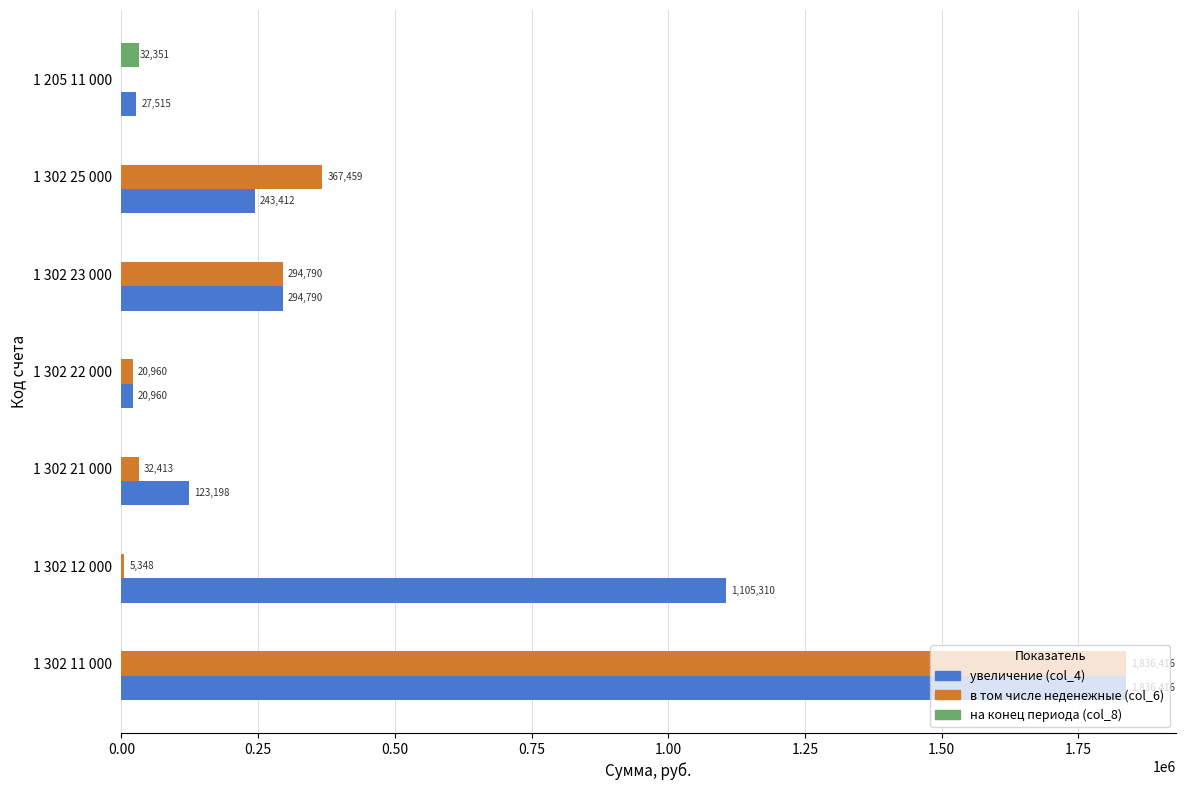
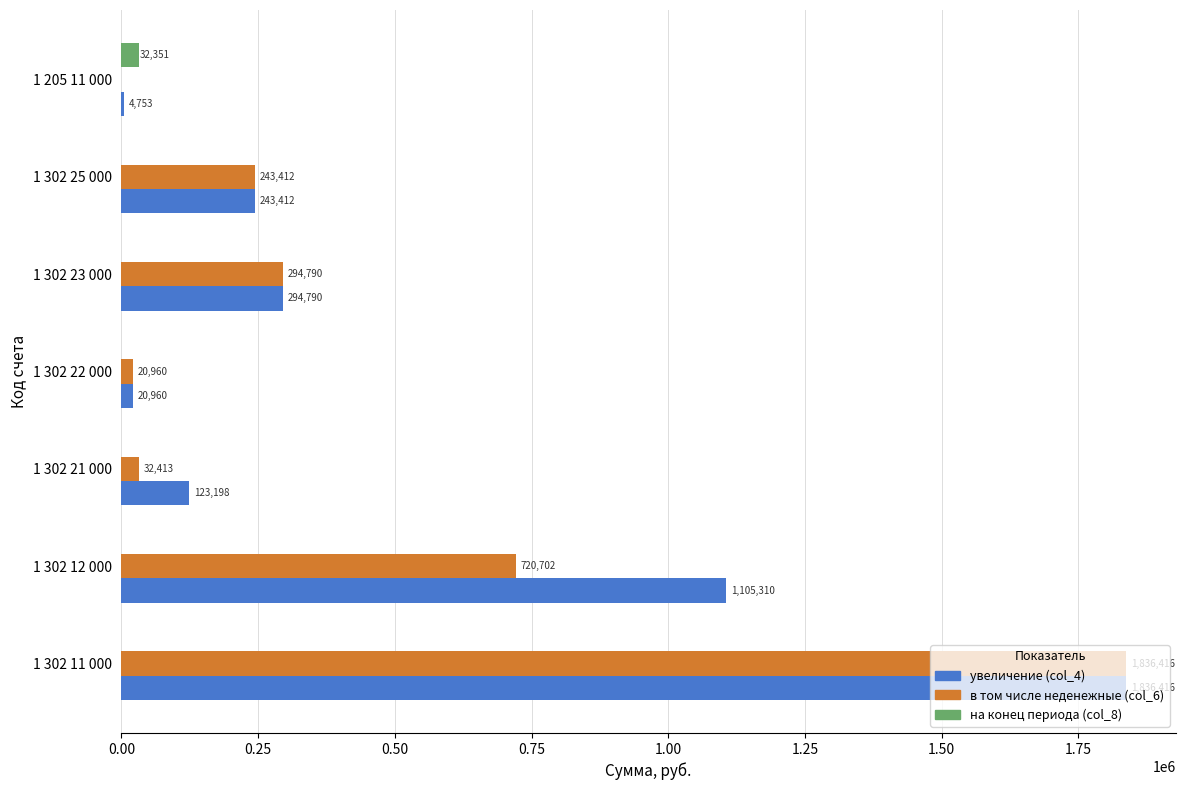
  {
    "увеличение (col_4)": {
-     "1 205 11 000": "27,515",
+     "1 205 11 000": "4,753",
      "1 302 25 000": "243,412",
      "1 302 23 000": "294,790",
      "1 302 22 000": "20,960",
      "1 302 21 000": "123,198",
      "1 302 12 000": "1,105,310"
    },
    "в том числе неденежные (col_6)": {
-     "1 302 25 000": "367,459",
+     "1 302 25 000": "243,412",
      "1 302 23 000": "294,790",
      "1 302 22 000": "20,960",
      "1 302 21 000": "32,413",
-     "1 302 12 000": "5,348"
+     "1 302 12 000": "720,702"
    },
    "на конец периода (col_8)": {
      "1 205 11 000": "32,351"
    }
  }
